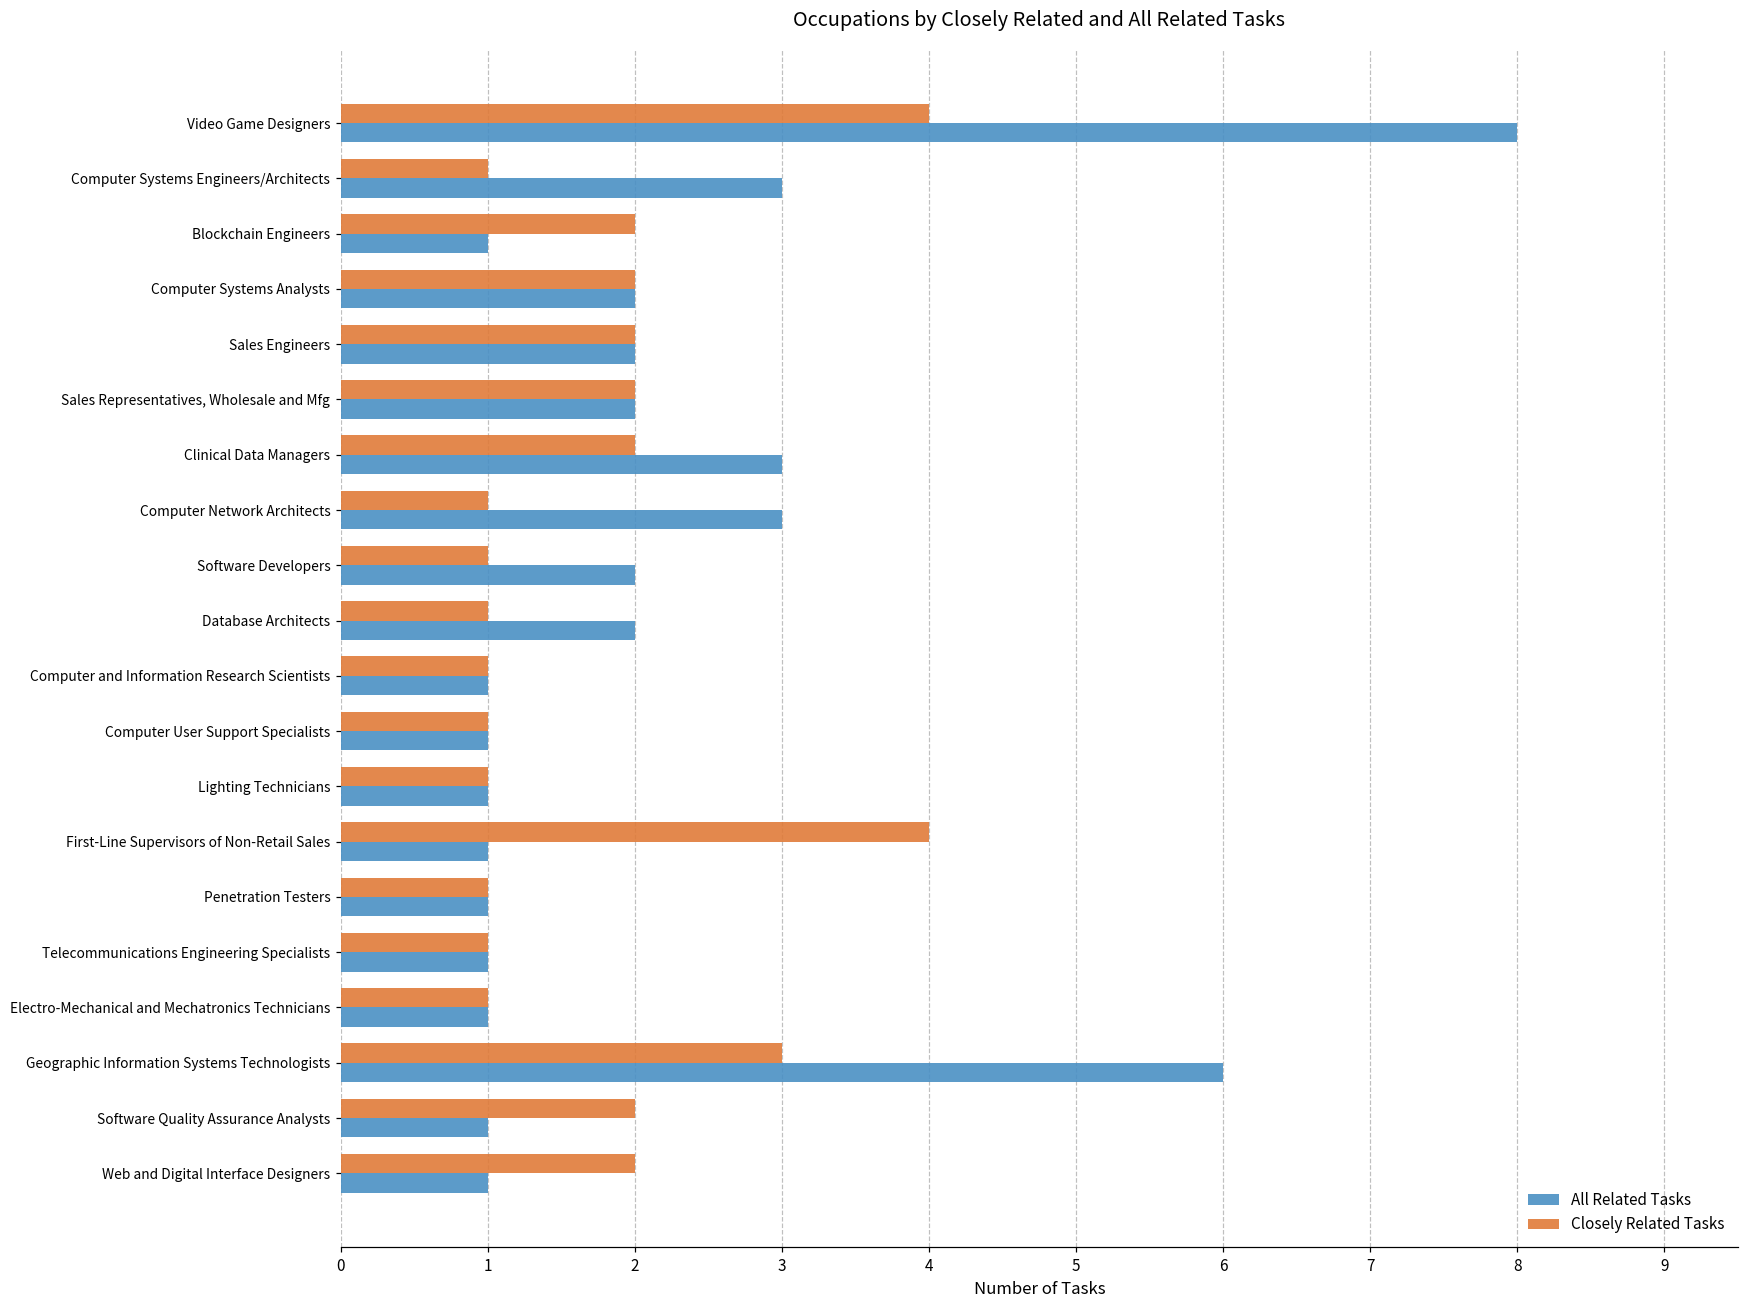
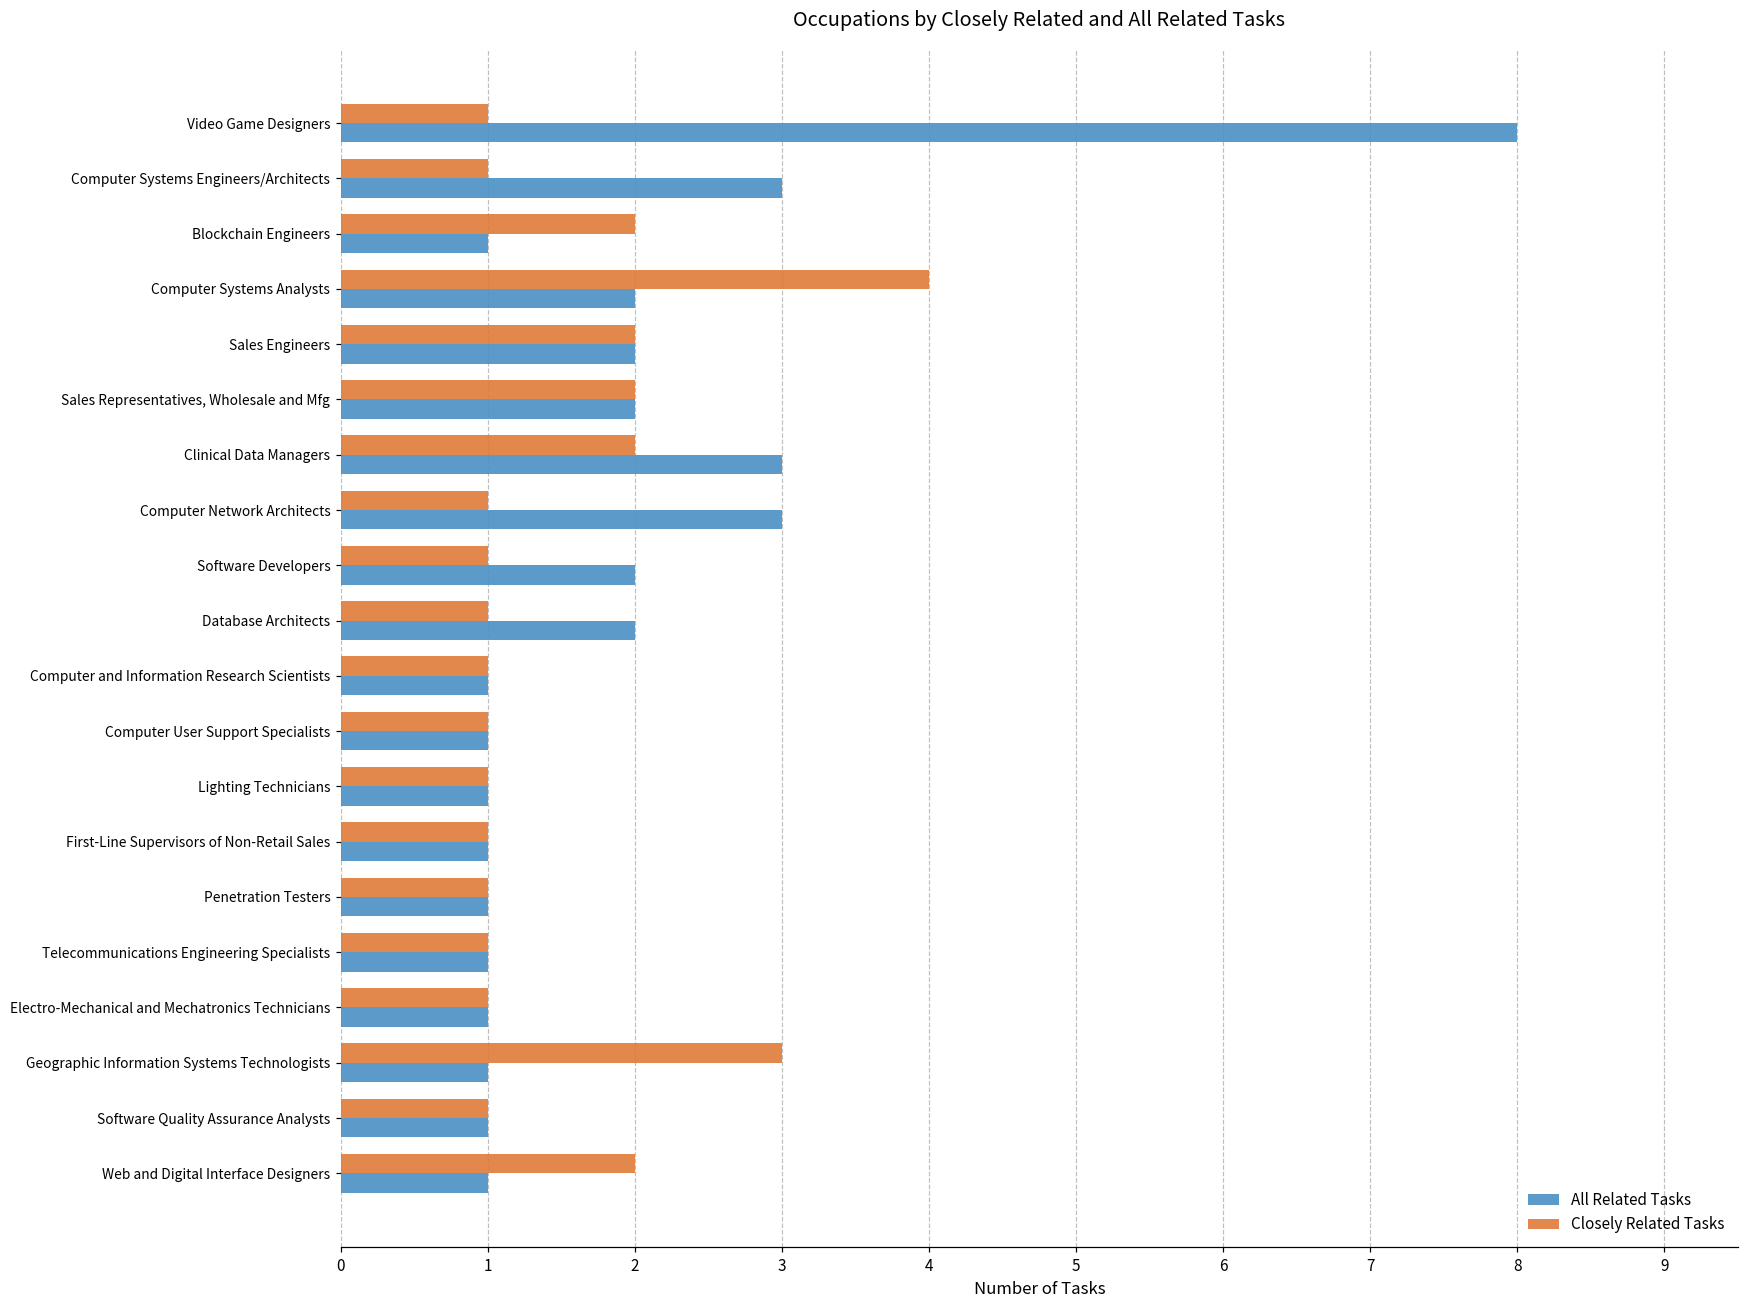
  {
    "All Related Tasks": {
      "Video Game Designers": 8,
      "Computer Systems Engineers/Architects": 3,
      "Blockchain Engineers": 1,
      "Computer Systems Analysts": 2,
      "Sales Engineers": 2,
      "Sales Representatives, Wholesale and Mfg": 2,
      "Clinical Data Managers": 3,
      "Computer Network Architects": 3,
      "Software Developers": 2,
      "Database Architects": 2,
      "Computer and Information Research Scientists": 1,
      "Computer User Support Specialists": 1,
      "Lighting Technicians": 1,
      "First-Line Supervisors of Non-Retail Sales": 1,
      "Penetration Testers": 1,
      "Telecommunications Engineering Specialists": 1,
      "Electro-Mechanical and Mechatronics Technicians": 1,
-     "Geographic Information Systems Technologists": 6,
+     "Geographic Information Systems Technologists": 1,
      "Software Quality Assurance Analysts": 1,
      "Web and Digital Interface Designers": 1
    },
    "Closely Related Tasks": {
-     "Video Game Designers": 4,
+     "Video Game Designers": 1,
      "Computer Systems Engineers/Architects": 1,
      "Blockchain Engineers": 2,
-     "Computer Systems Analysts": 2,
+     "Computer Systems Analysts": 4,
      "Sales Engineers": 2,
      "Sales Representatives, Wholesale and Mfg": 2,
      "Clinical Data Managers": 2,
      "Computer Network Architects": 1,
      "Software Developers": 1,
      "Database Architects": 1,
      "Computer and Information Research Scientists": 1,
      "Computer User Support Specialists": 1,
      "Lighting Technicians": 1,
-     "First-Line Supervisors of Non-Retail Sales": 4,
+     "First-Line Supervisors of Non-Retail Sales": 1,
      "Penetration Testers": 1,
      "Telecommunications Engineering Specialists": 1,
      "Electro-Mechanical and Mechatronics Technicians": 1,
      "Geographic Information Systems Technologists": 3,
-     "Software Quality Assurance Analysts": 2,
+     "Software Quality Assurance Analysts": 1,
      "Web and Digital Interface Designers": 2
    }
  }
